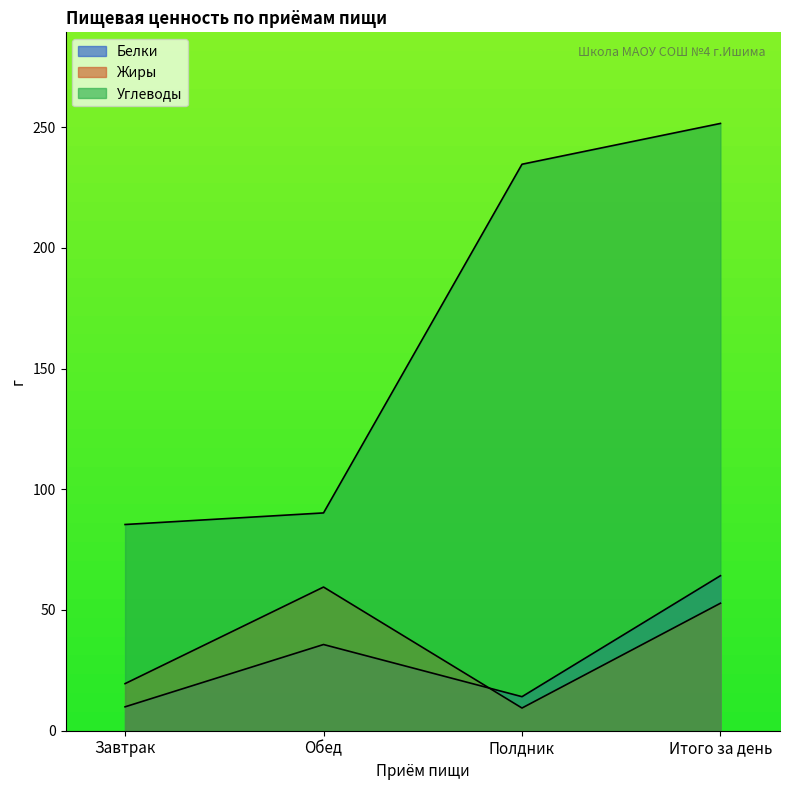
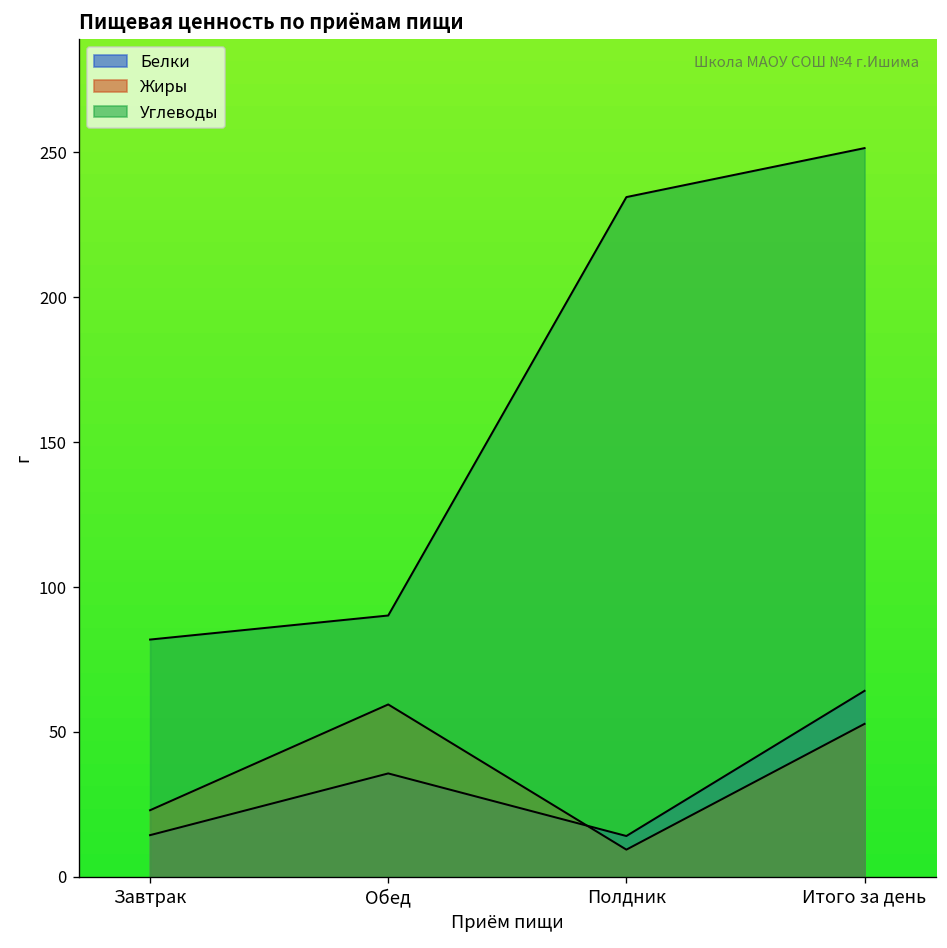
  {
    "Белки": {
-     "Завтрак": 10,
+     "Завтрак": 14,
      "Обед": 36,
      "Полдник": 14,
      "Итого за день": 64
    },
    "Жиры": {
-     "Завтрак": 20,
+     "Завтрак": 23,
      "Обед": 60,
      "Полдник": 9,
      "Итого за день": 53
    },
    "Углеводы": {
-     "Завтрак": 85,
+     "Завтрак": 82,
      "Обед": 90,
      "Полдник": 235,
      "Итого за день": 252
    }
  }
